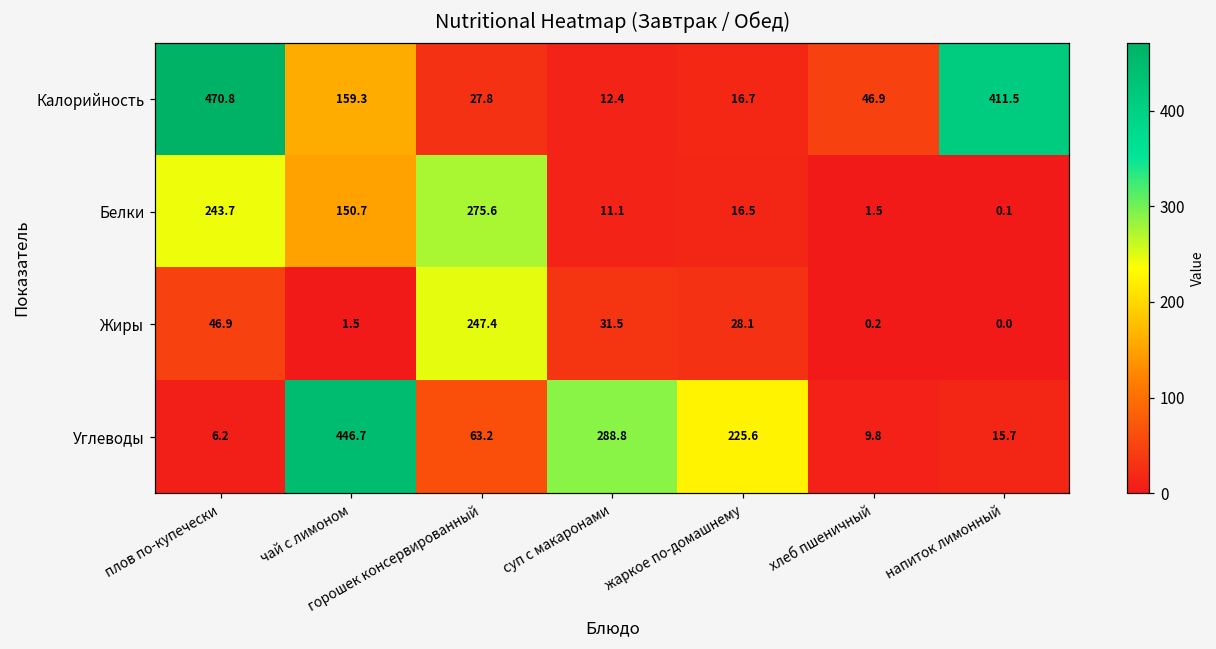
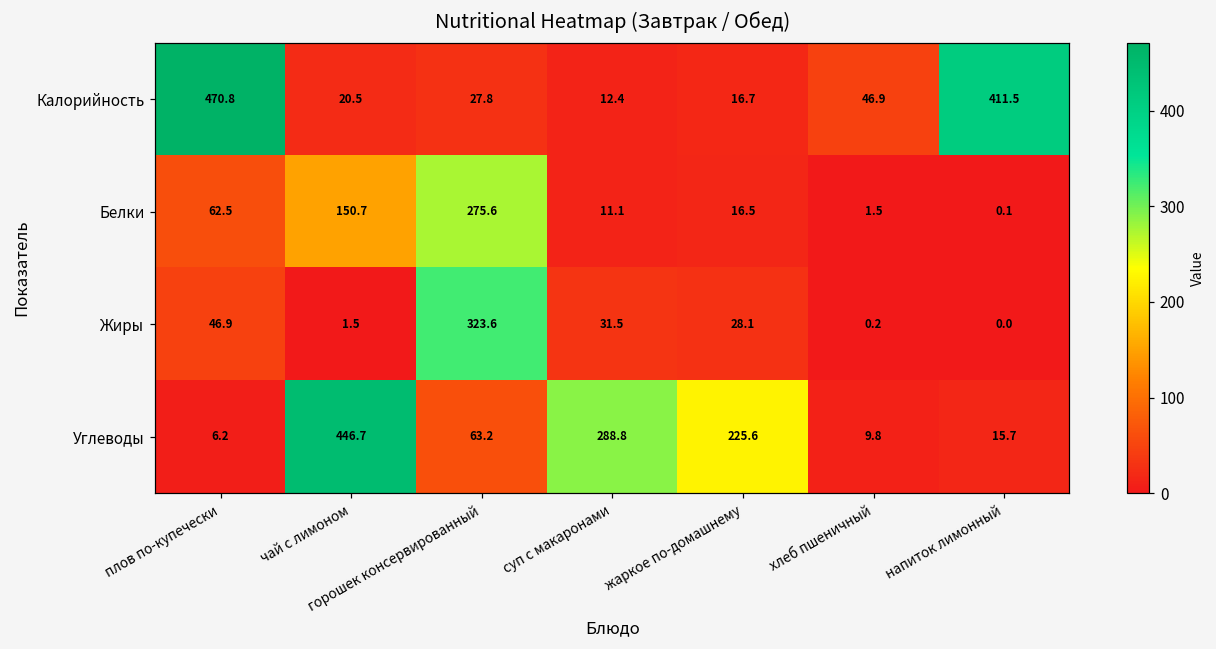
  {
    "Калорийность": {
      "плов по-купечески": 470.8,
-     "чай с лимоном": 159.3,
+     "чай с лимоном": 20.5,
      "горошек консервированный": 27.8,
      "суп с макаронами": 12.4,
      "жаркое по-домашнему": 16.7,
      "хлеб пшеничный": 46.9,
      "напиток лимонный": 411.5
    },
    "Белки": {
-     "плов по-купечески": 243.7,
+     "плов по-купечески": 62.5,
      "чай с лимоном": 150.7,
      "горошек консервированный": 275.6,
      "суп с макаронами": 11.1,
      "жаркое по-домашнему": 16.5,
      "хлеб пшеничный": 1.5,
      "напиток лимонный": 0.1
    },
    "Жиры": {
      "плов по-купечески": 46.9,
      "чай с лимоном": 1.5,
-     "горошек консервированный": 247.4,
+     "горошек консервированный": 323.6,
      "суп с макаронами": 31.5,
      "жаркое по-домашнему": 28.1,
      "хлеб пшеничный": 0.2,
      "напиток лимонный": 0.0
    },
    "Углеводы": {
      "плов по-купечески": 6.2,
      "чай с лимоном": 446.7,
      "горошек консервированный": 63.2,
      "суп с макаронами": 288.8,
      "жаркое по-домашнему": 225.6,
      "хлеб пшеничный": 9.8,
      "напиток лимонный": 15.7
    }
  }
